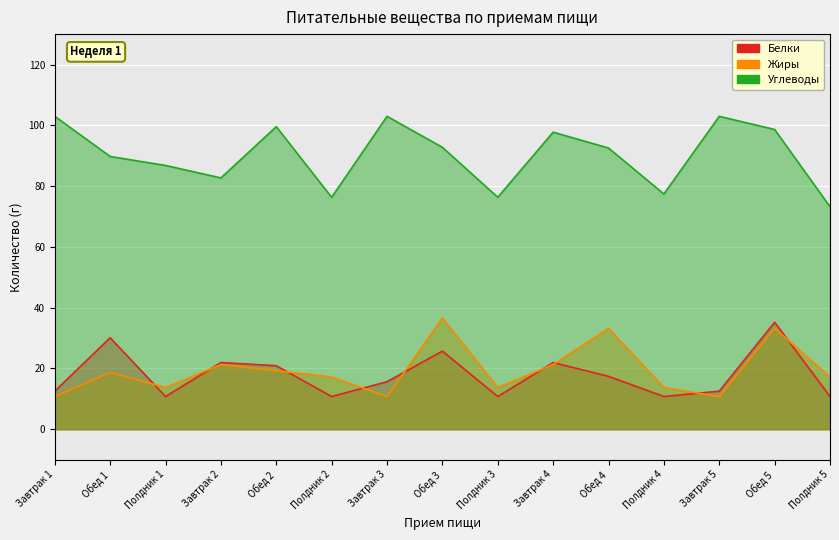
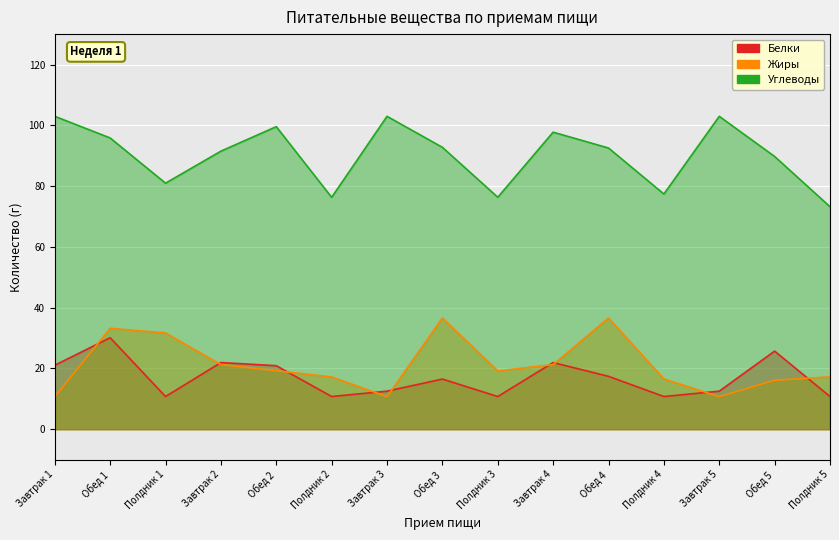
  {
    "Белки": {
-     "Завтрак 1": 13,
+     "Завтрак 1": 21,
      "Обед 1": 30,
      "Полдник 1": 11,
      "Обед 2": 21,
      "Полдник 2": 11,
-     "Завтрак 3": 16,
-     "Обед 3": 26,
+     "Завтрак 3": 13,
+     "Обед 3": 17,
      "Полдник 3": 11,
      "Обед 4": 17,
      "Полдник 4": 11,
      "Завтрак 5": 13,
-     "Обед 5": 35,
+     "Обед 5": 26,
      "Полдник 5": 11
    },
    "Жиры": {
      "Завтрак 1": 11,
-     "Обед 1": 19,
-     "Полдник 1": 14,
+     "Обед 1": 33,
+     "Полдник 1": 32,
      "Обед 2": 19,
      "Полдник 2": 17,
      "Завтрак 3": 11,
      "Обед 3": 37,
-     "Полдник 3": 14,
-     "Обед 4": 33,
-     "Полдник 4": 14,
+     "Полдник 3": 19,
+     "Обед 4": 37,
+     "Полдник 4": 17,
      "Завтрак 5": 11,
-     "Обед 5": 33,
+     "Обед 5": 16,
      "Полдник 5": 17
    },
    "Углеводы": {
      "Завтрак 1": 103,
-     "Обед 1": 90,
-     "Полдник 1": 87,
-     "Завтрак 2": 83,
+     "Обед 1": 96,
+     "Полдник 1": 81,
+     "Завтрак 2": 91,
      "Обед 2": 100,
      "Полдник 2": 76,
      "Завтрак 3": 103,
      "Обед 3": 93,
      "Полдник 3": 76,
      "Завтрак 4": 98,
      "Обед 4": 93,
      "Полдник 4": 77,
      "Завтрак 5": 103,
-     "Обед 5": 99,
+     "Обед 5": 90,
      "Полдник 5": 73
    }
  }
